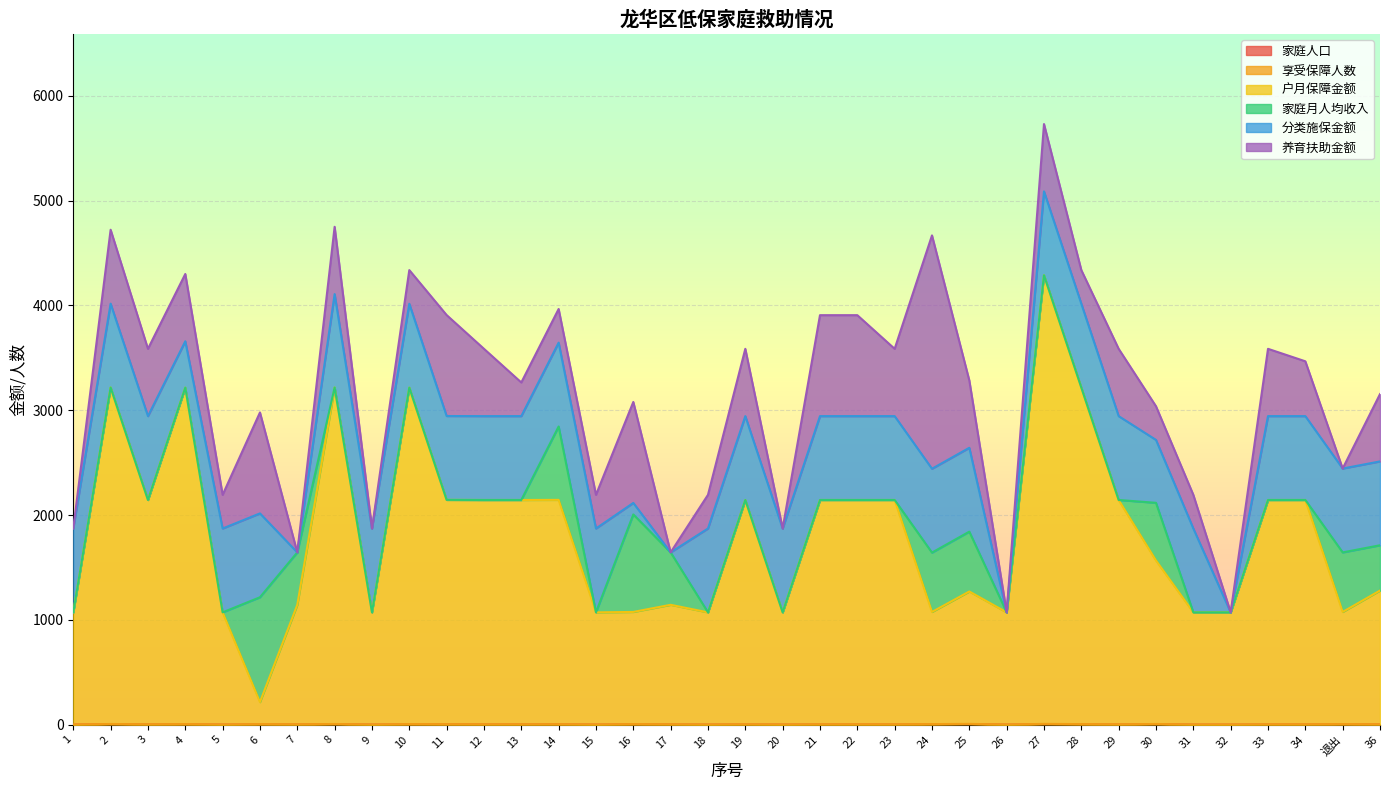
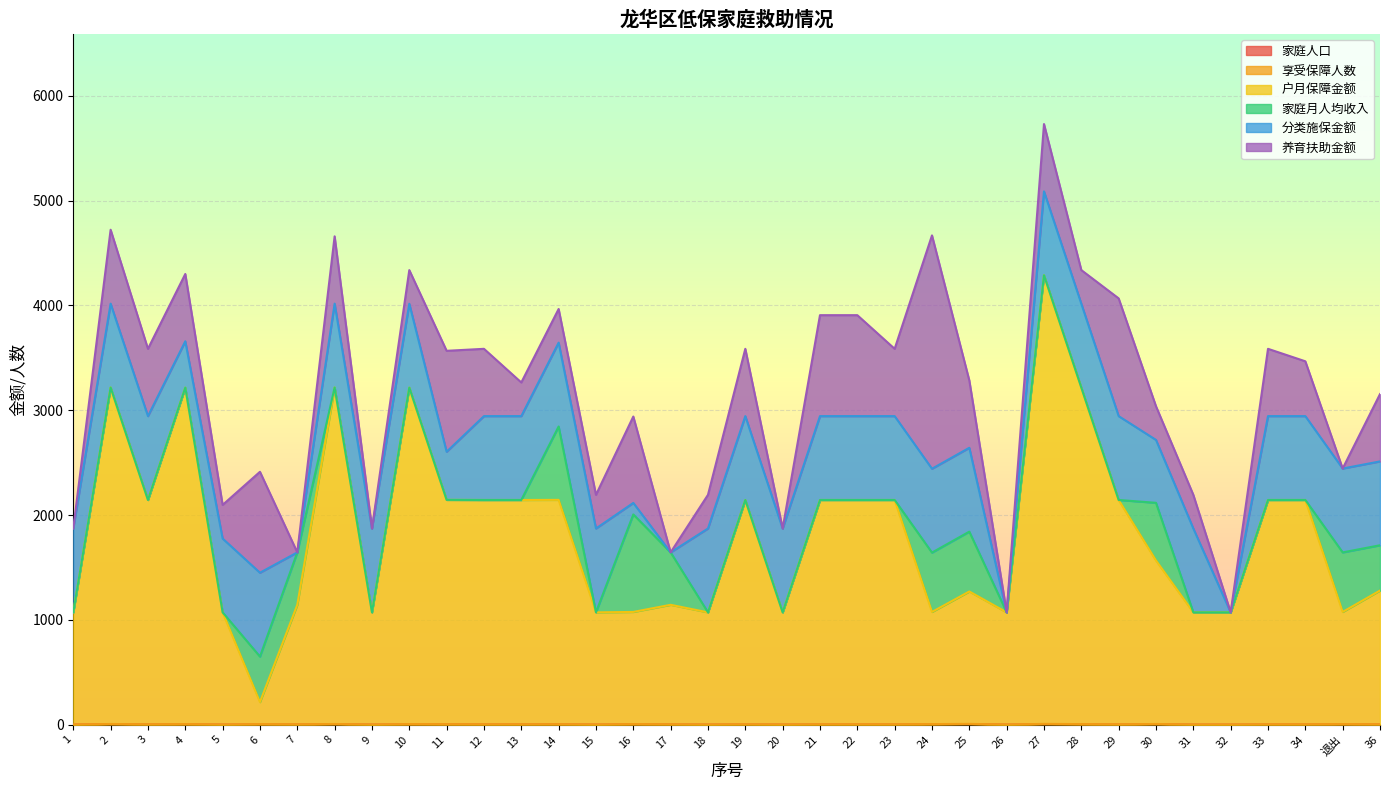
  {
    "家庭月人均收入": {
-     "6": 1000,
+     "6": 430,
      "14": 700,
      "16": 930,
      "24": 570,
      "25": 570,
      "30": 550,
      "退出": 570,
      "36": 430
    },
    "分类施保金额": {
      "2": 800,
      "3": 800,
      "4": 440,
-     "5": 800,
+     "5": 700,
      "6": 800,
-     "8": 890,
+     "8": 800,
      "10": 800,
-     "11": 800,
+     "11": 460,
      "12": 800,
      "13": 800,
      "14": 800,
      "15": 800,
      "16": 110,
      "18": 800,
      "19": 800,
      "21": 800,
      "22": 800,
      "23": 800,
      "24": 800,
      "25": 800,
      "27": 800,
      "28": 800,
      "29": 800,
      "30": 600,
      "31": 800,
      "33": 800,
      "34": 800,
      "36": 800
    },
    "养育扶助金额": {
      "2": 710,
      "3": 640,
      "4": 640,
      "5": 320,
      "6": 960,
      "8": 640,
      "10": 320,
      "11": 960,
      "12": 640,
      "13": 320,
      "14": 320,
      "15": 320,
-     "16": 960,
+     "16": 820,
      "18": 320,
      "19": 640,
      "21": 960,
      "22": 960,
      "23": 640,
      "24": 2230,
      "25": 640,
      "27": 640,
      "28": 320,
-     "29": 640,
+     "29": 1120,
      "30": 320,
      "31": 320,
      "33": 640,
      "34": 520,
      "36": 640
    }
  }
